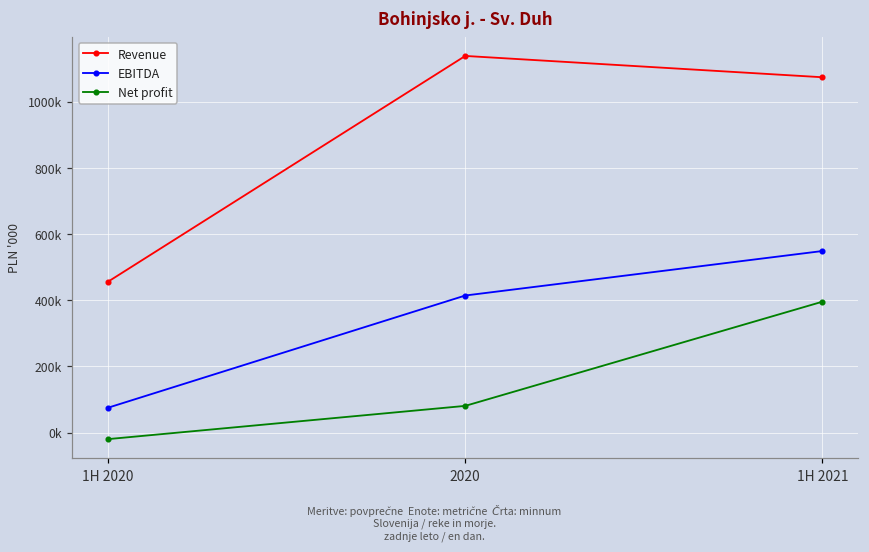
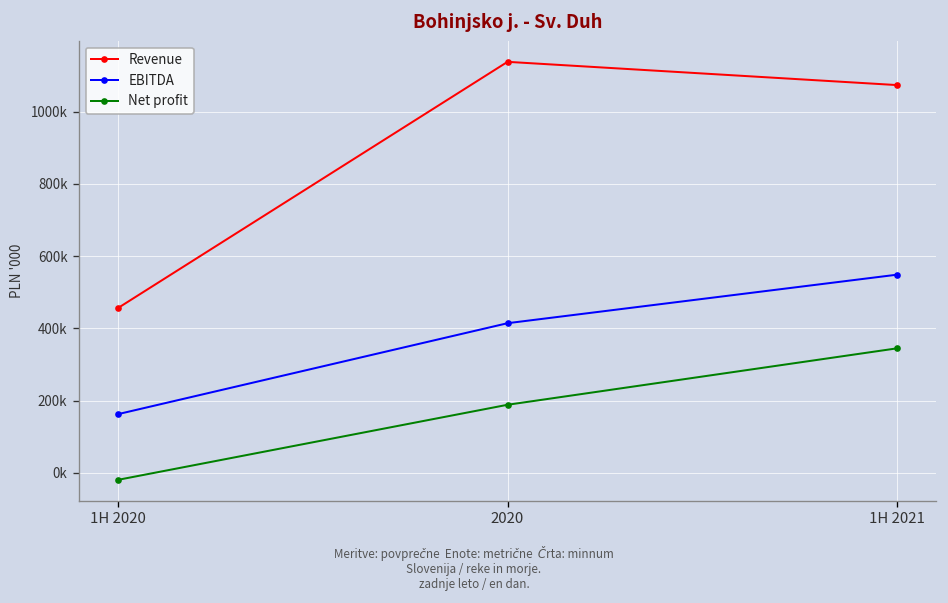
  {
    "Revenue": {
      "1H 2020": 460000,
      "2020": 1140000,
      "1H 2021": 1070000
    },
    "EBITDA": {
-     "1H 2020": 80000,
+     "1H 2020": 160000,
      "2020": 410000,
      "1H 2021": 550000
    },
    "Net profit": {
      "1H 2020": -20000,
-     "2020": 80000,
-     "1H 2021": 400000
+     "2020": 190000,
+     "1H 2021": 340000
    }
  }
